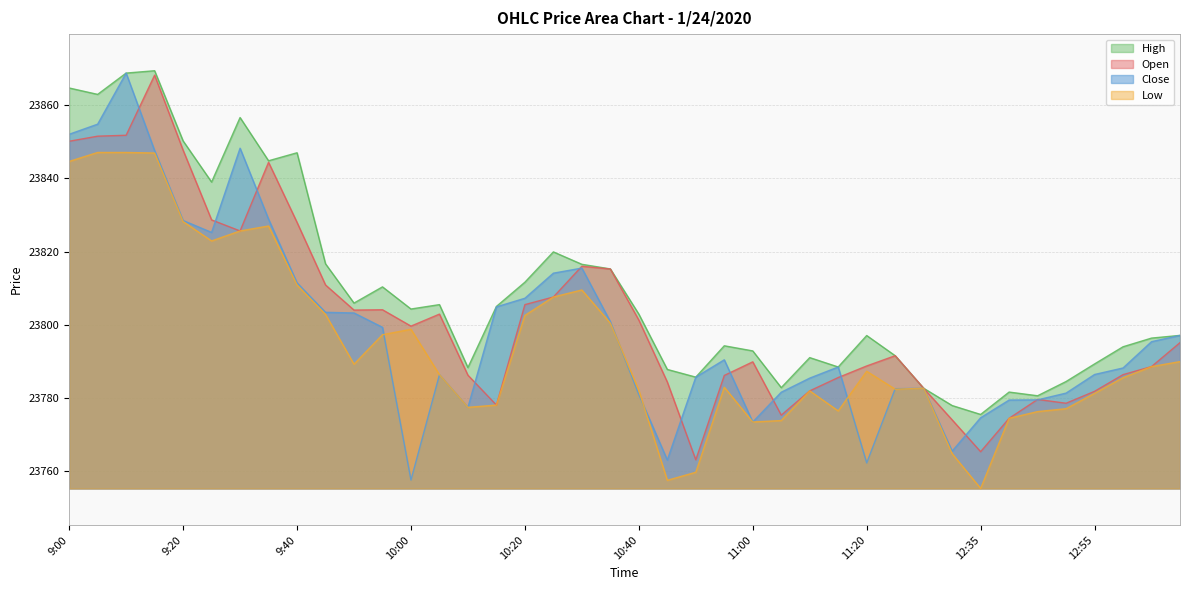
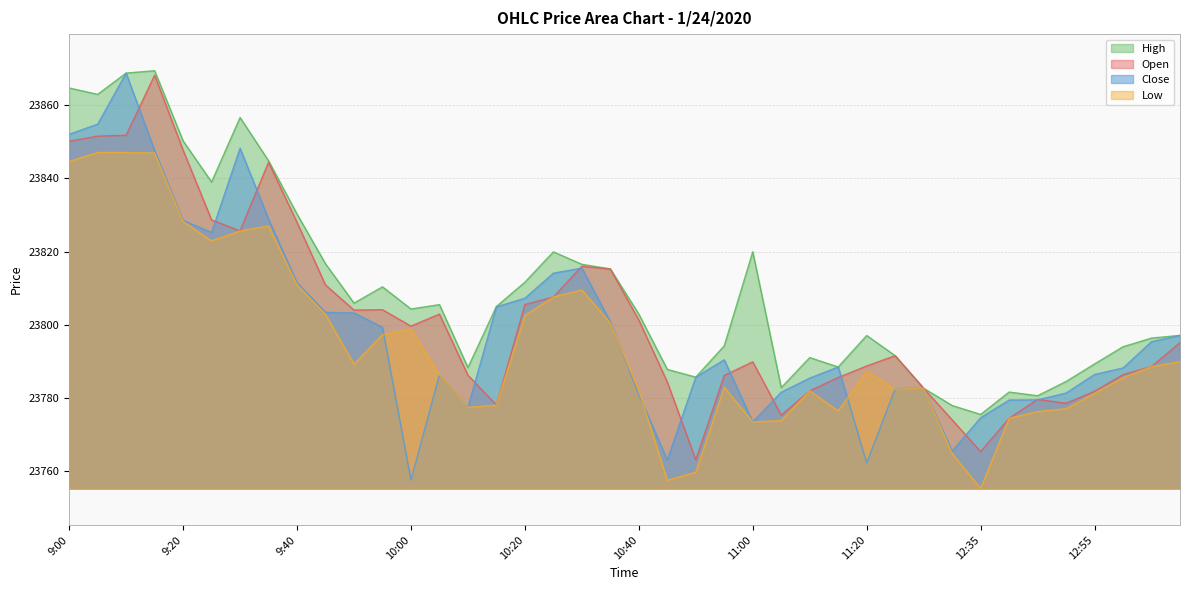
  {
    "High": {
      "9:00": 23865,
      "9:20": 23850,
-     "9:40": 23847,
+     "9:40": 23830,
      "10:00": 23804,
      "10:20": 23812,
      "10:40": 23803,
-     "11:00": 23793,
+     "11:00": 23820,
      "11:20": 23797,
      "12:35": 23776,
      "12:55": 23789
    },
    "Open": {
      "9:00": 23850,
      "9:20": 23848,
      "9:40": 23828,
      "10:00": 23800,
      "10:20": 23806,
      "10:40": 23801,
      "11:00": 23790,
      "11:20": 23789,
      "12:35": 23765
    },
    "Close": {
      "9:00": 23852,
      "10:00": 23758,
      "10:20": 23807,
      "10:40": 23781,
      "11:20": 23762,
      "12:35": 23775,
      "12:55": 23786
    },
    "Low": {
      "9:00": 23845,
      "10:00": 23799,
      "10:20": 23803,
      "10:40": 23782,
      "11:20": 23787,
      "12:35": 23755
    }
  }
